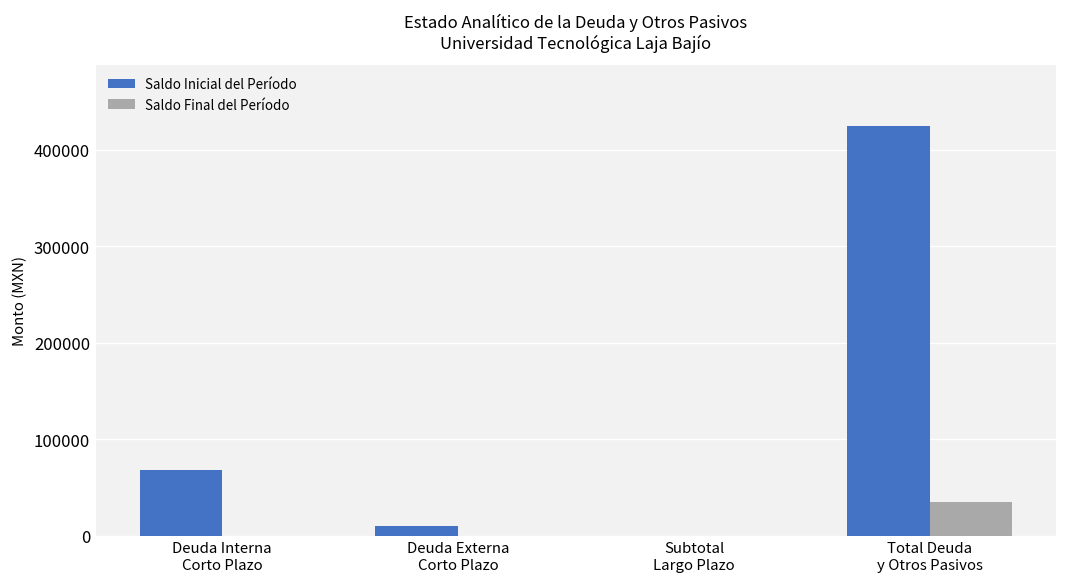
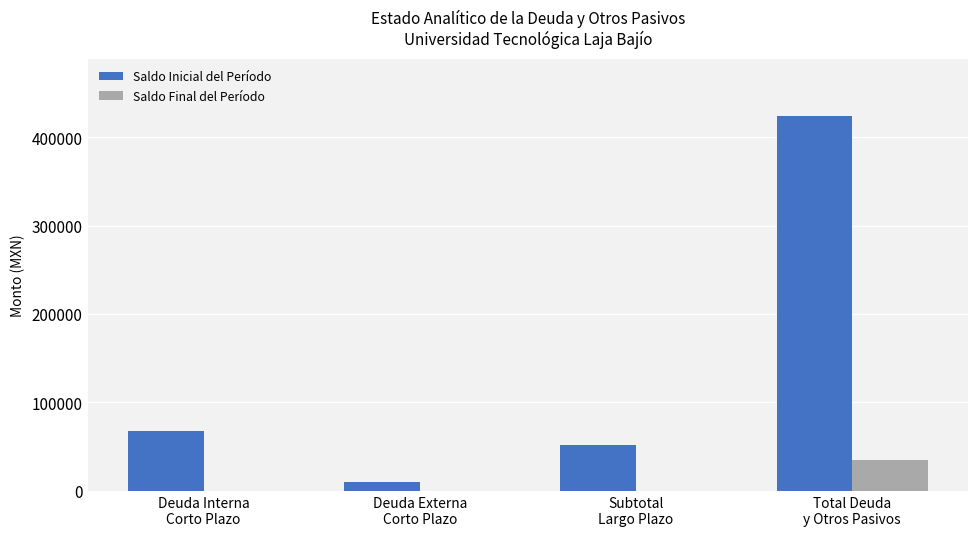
  {
    "Saldo Inicial del Período": {
      "Deuda Interna Corto Plazo": 70000,
      "Deuda Externa Corto Plazo": 10000,
-     "Subtotal Largo Plazo": 0,
+     "Subtotal Largo Plazo": 50000,
      "Total Deuda y Otros Pasivos": 420000
    },
    "Saldo Final del Período": {
      "Deuda Interna Corto Plazo": 0,
      "Deuda Externa Corto Plazo": 0,
      "Subtotal Largo Plazo": 0,
      "Total Deuda y Otros Pasivos": 30000
    }
  }
